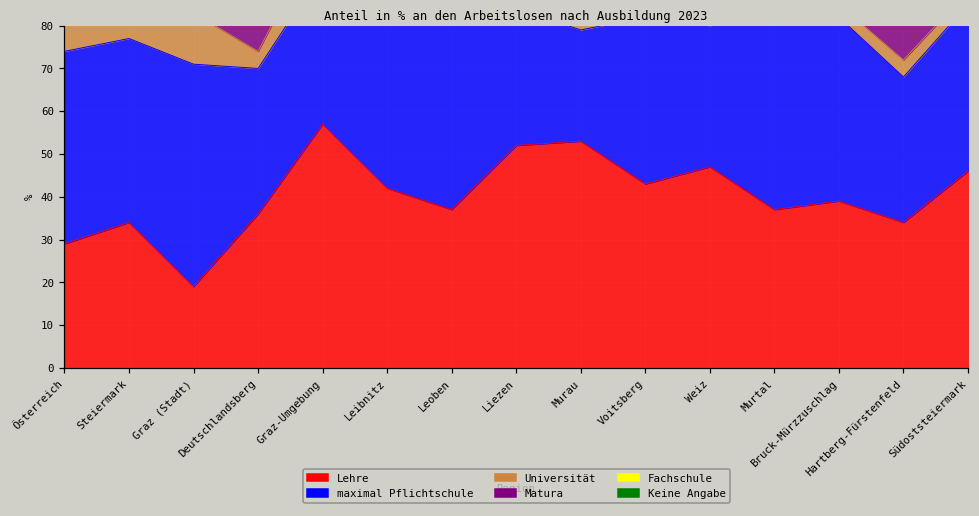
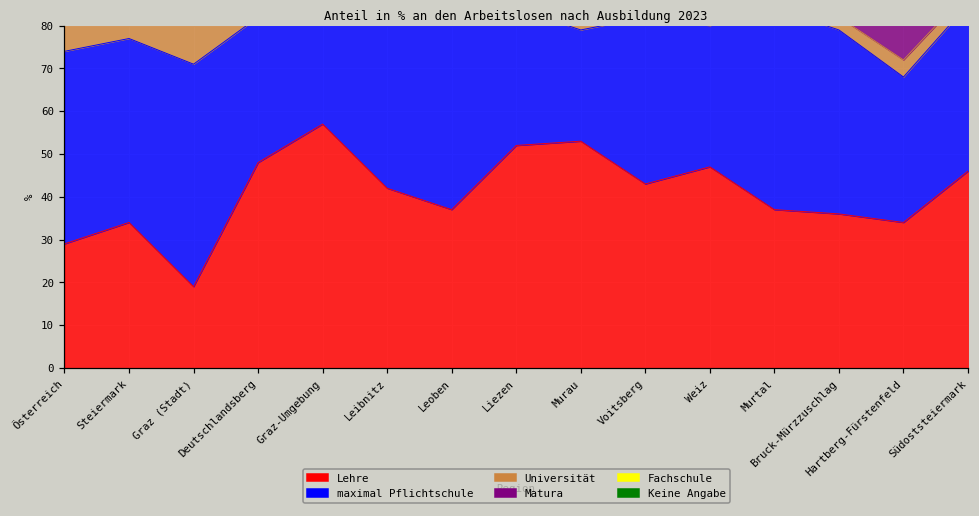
  {
    "Lehre": {
      "Österreich": 29,
      "Steiermark": 34,
      "Graz (Stadt)": 19,
-     "Deutschlandsberg": 36,
+     "Deutschlandsberg": 48,
      "Graz-Umgebung": 57,
      "Leibnitz": 42,
      "Leoben": 37,
      "Liezen": 52,
      "Murau": 53,
      "Voitsberg": 43,
      "Weiz": 47,
      "Murtal": 37,
-     "Bruck-Mürzzuschlag": 39,
+     "Bruck-Mürzzuschlag": 36,
      "Hartberg-Fürstenfeld": 34,
      "Südoststeiermark": 46
    },
    "maximal Pflichtschule": {
      "Österreich": 45,
      "Steiermark": 43,
      "Graz (Stadt)": 52,
      "Murau": 26,
      "Weiz": 33,
      "Hartberg-Fürstenfeld": 34
    },
    "Universität": {
      "Hartberg-Fürstenfeld": 4
    }
  }
